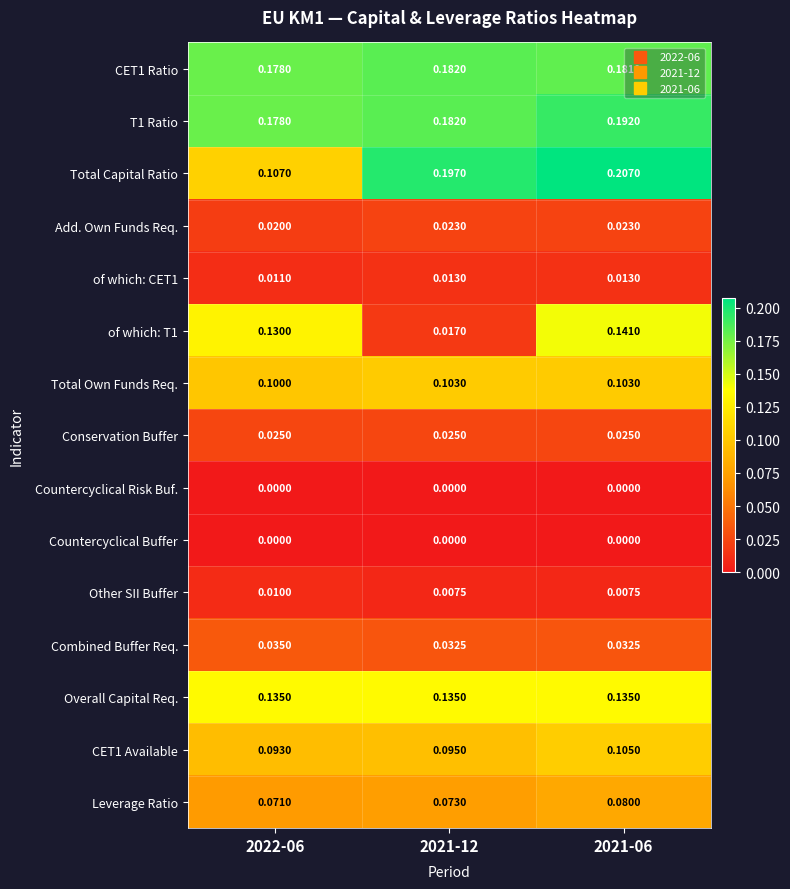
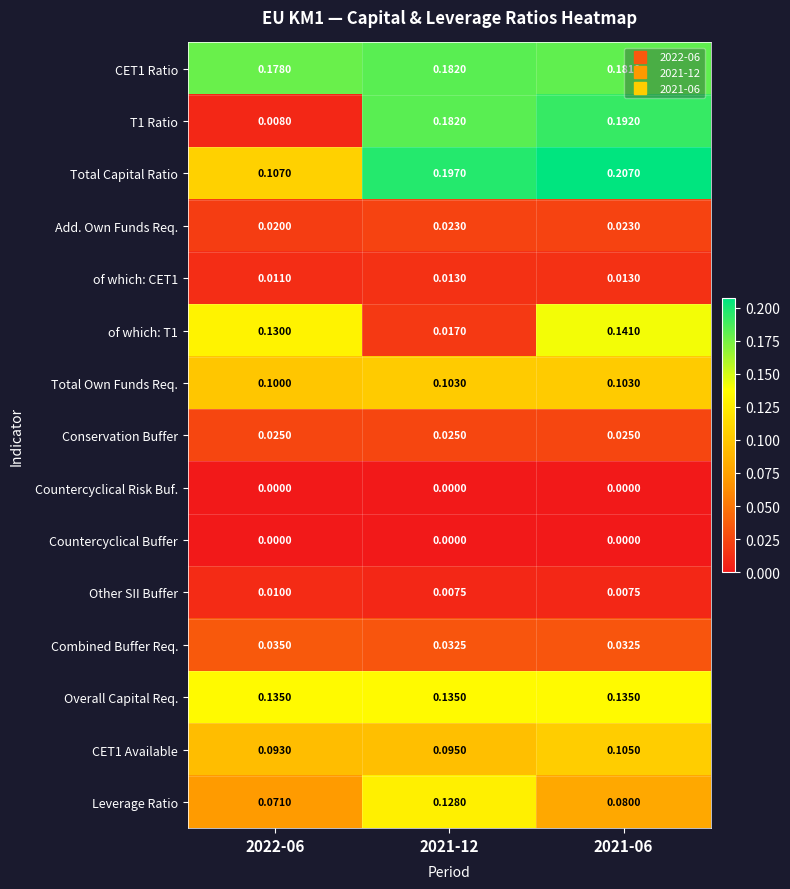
  {
    "CET1 Ratio": {
      "2022-06": 0.1780,
      "2021-12": 0.1820
    },
    "T1 Ratio": {
-     "2022-06": 0.1780,
+     "2022-06": 0.0080,
      "2021-12": 0.1820,
      "2021-06": 0.1920
    },
    "Total Capital Ratio": {
      "2022-06": 0.1070,
      "2021-12": 0.1970,
      "2021-06": 0.2070
    },
    "Add. Own Funds Req.": {
      "2022-06": 0.0200,
      "2021-12": 0.0230,
      "2021-06": 0.0230
    },
    "of which: CET1": {
      "2022-06": 0.0110,
      "2021-12": 0.0130,
      "2021-06": 0.0130
    },
    "of which: T1": {
      "2022-06": 0.1300,
      "2021-12": 0.0170,
      "2021-06": 0.1410
    },
    "Total Own Funds Req.": {
      "2022-06": 0.1000,
      "2021-12": 0.1030,
      "2021-06": 0.1030
    },
    "Conservation Buffer": {
      "2022-06": 0.0250,
      "2021-12": 0.0250,
      "2021-06": 0.0250
    },
    "Countercyclical Risk Buf.": {
      "2022-06": 0.0000,
      "2021-12": 0.0000,
      "2021-06": 0.0000
    },
    "Countercyclical Buffer": {
      "2022-06": 0.0000,
      "2021-12": 0.0000,
      "2021-06": 0.0000
    },
    "Other SII Buffer": {
      "2022-06": 0.0100,
      "2021-12": 0.0075,
      "2021-06": 0.0075
    },
    "Combined Buffer Req.": {
      "2022-06": 0.0350,
      "2021-12": 0.0325,
      "2021-06": 0.0325
    },
    "Overall Capital Req.": {
      "2022-06": 0.1350,
      "2021-12": 0.1350,
      "2021-06": 0.1350
    },
    "CET1 Available": {
      "2022-06": 0.0930,
      "2021-12": 0.0950,
      "2021-06": 0.1050
    },
    "Leverage Ratio": {
      "2022-06": 0.0710,
-     "2021-12": 0.0730,
+     "2021-12": 0.1280,
      "2021-06": 0.0800
    }
  }
